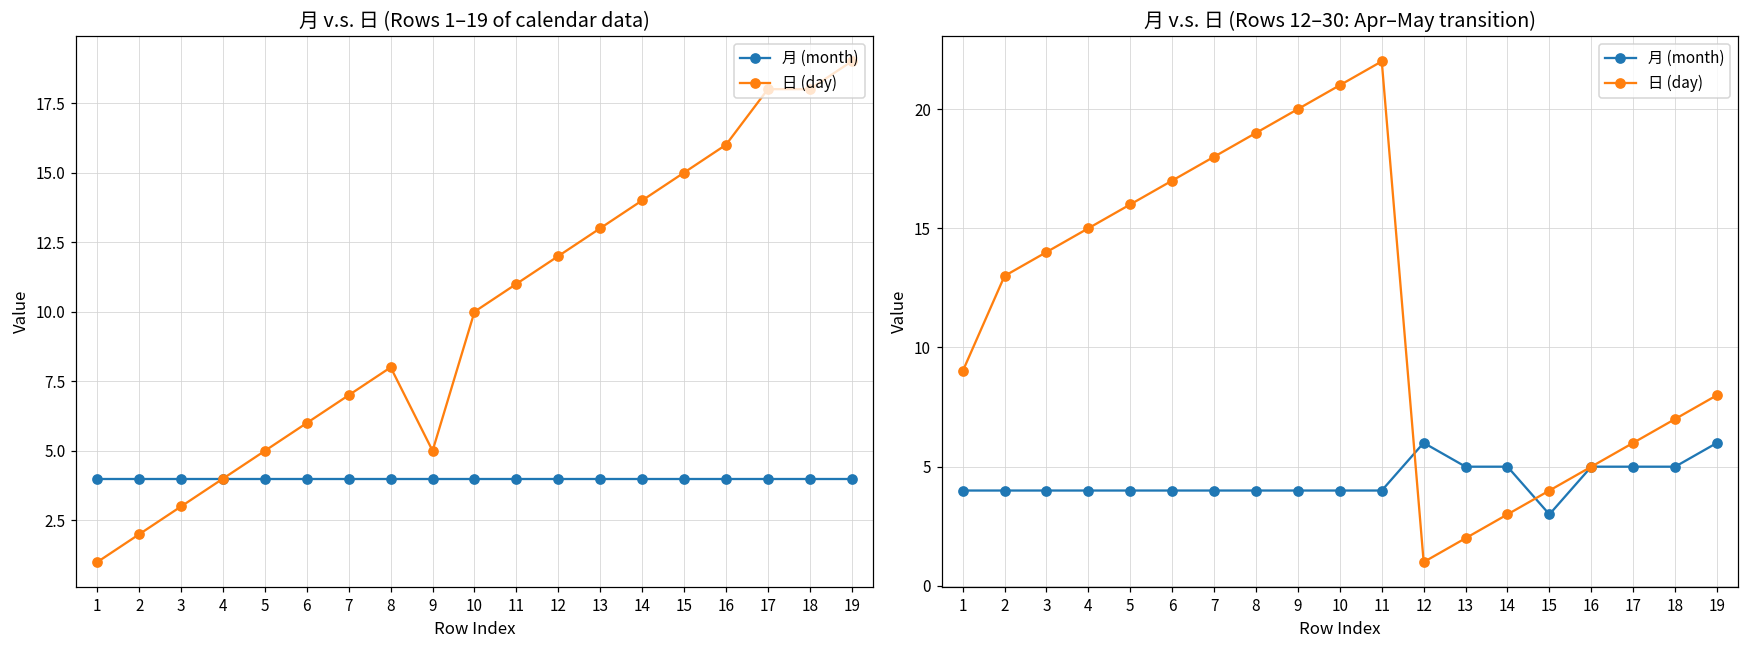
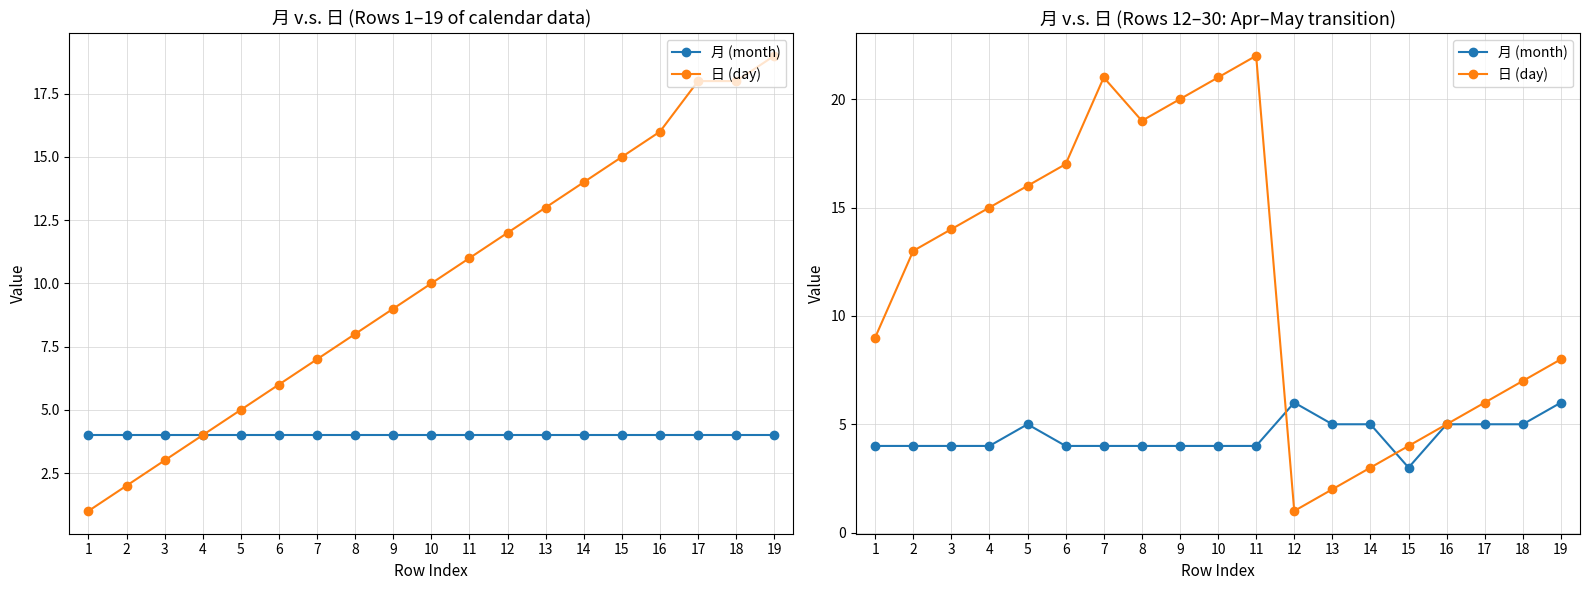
  {
    "月 v.s. 日 (Rows 1–19 of calendar data)": {
      "月 (month)": {
        "1": 4,
        "2": 4,
        "3": 4,
        "5": 4,
        "6": 4,
        "7": 4,
        "8": 4,
        "9": 4,
        "10": 4,
        "11": 4,
        "12": 4,
        "13": 4,
        "14": 4,
        "15": 4,
        "16": 4,
        "17": 4,
        "18": 4,
        "19": 4
      },
      "日 (day)": {
        "1": 1,
        "2": 2,
        "3": 3,
        "5": 5,
        "6": 6,
        "7": 7,
        "8": 8,
-       "9": 5,
+       "9": 9,
        "10": 10,
        "11": 11,
        "12": 12,
        "13": 13,
        "14": 14,
        "15": 15,
        "16": 16
      }
    },
    "月 v.s. 日 (Rows 12–30: Apr–May transition)": {
      "月 (month)": {
        "1": 4,
        "2": 4,
        "3": 4,
        "4": 4,
-       "5": 4,
+       "5": 5,
        "6": 4,
        "7": 4,
        "8": 4,
        "9": 4,
        "10": 4,
        "11": 4,
        "12": 6,
        "13": 5,
        "14": 5,
        "15": 3,
        "17": 5,
        "18": 5,
        "19": 6
      },
      "日 (day)": {
        "1": 9,
        "2": 13,
        "3": 14,
        "4": 15,
        "5": 16,
        "6": 17,
-       "7": 18,
+       "7": 21,
        "8": 19,
        "9": 20,
        "10": 21,
        "11": 22,
        "12": 1,
        "13": 2,
        "14": 3,
        "15": 4,
        "17": 6,
        "18": 7,
        "19": 8
      }
    }
  }
